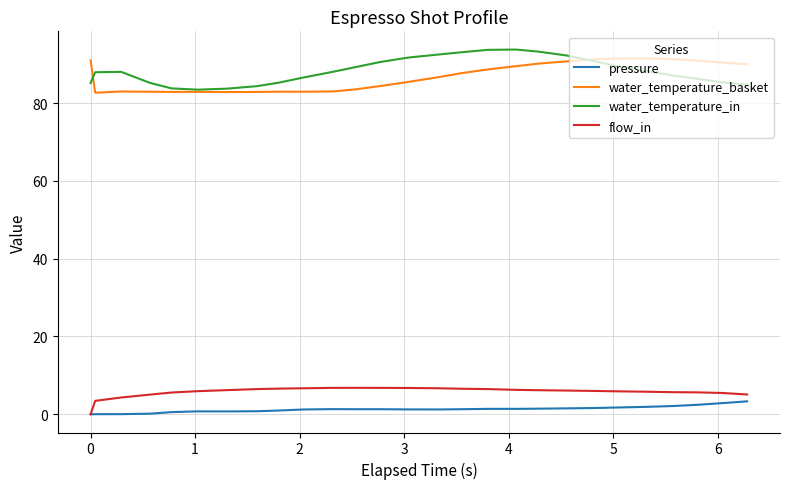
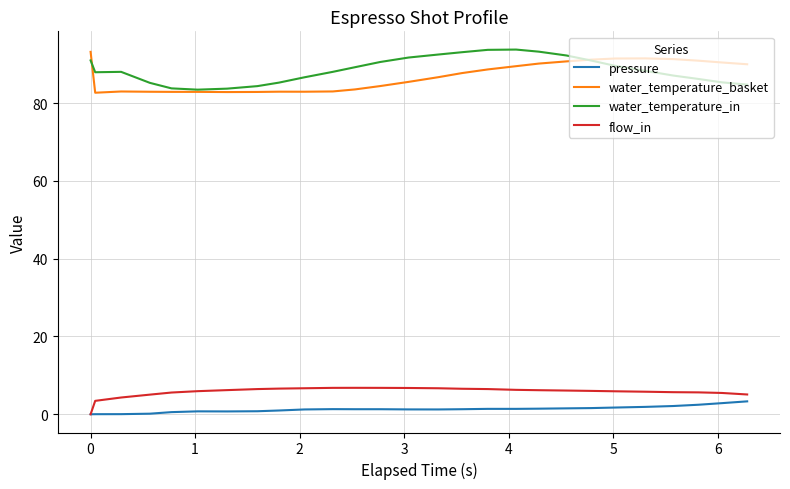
  {
    "water_temperature_basket": {
-     "0": 91
+     "0": 93
    },
    "water_temperature_in": {
-     "0": 85
+     "0": 91
    }
  }
